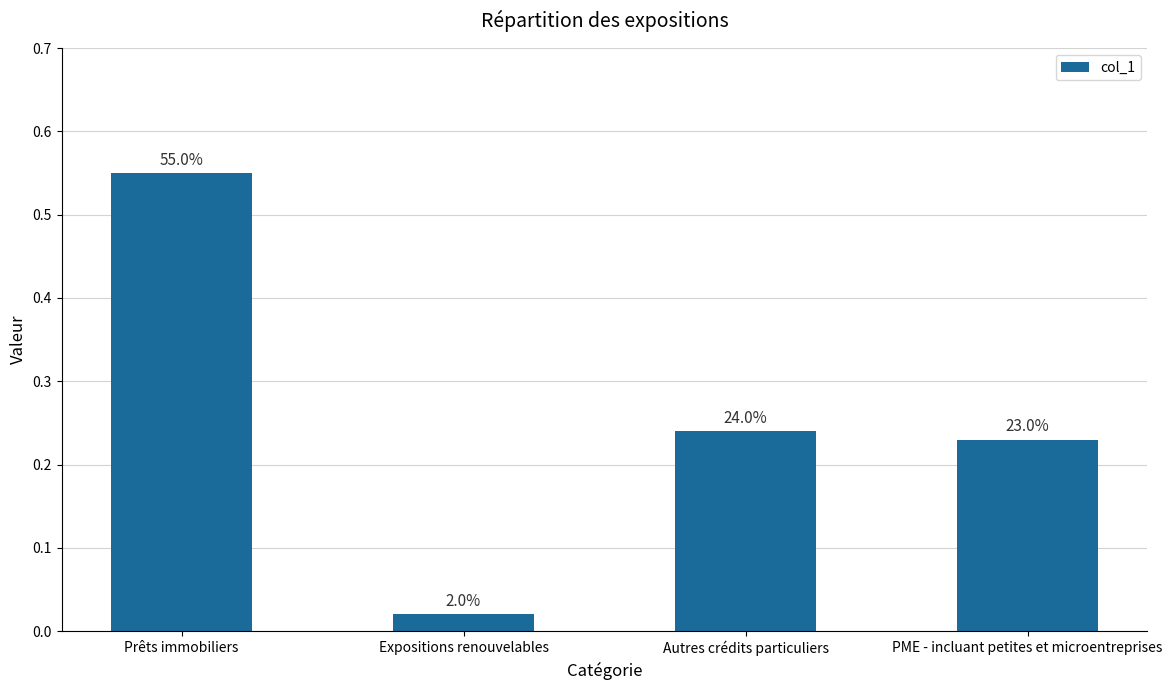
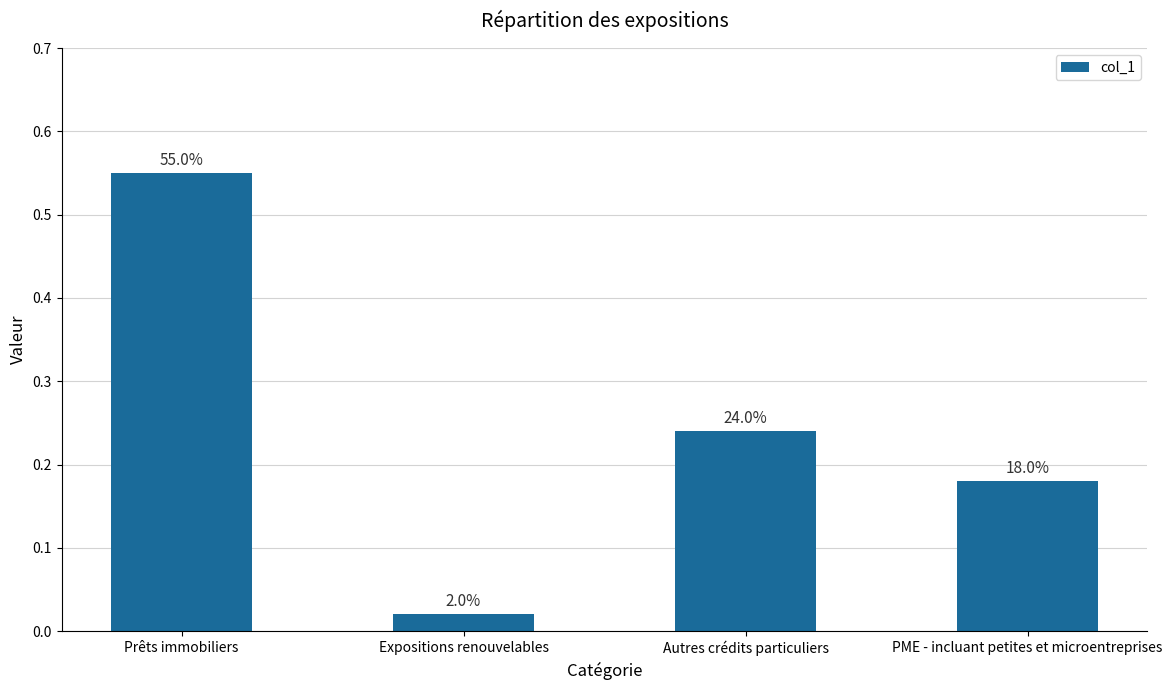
  {
    "Prêts immobiliers": "55.0%",
    "Expositions renouvelables": "2.0%",
    "Autres crédits particuliers": "24.0%",
-   "PME - incluant petites et microentreprises": "23.0%"
+   "PME - incluant petites et microentreprises": "18.0%"
  }
